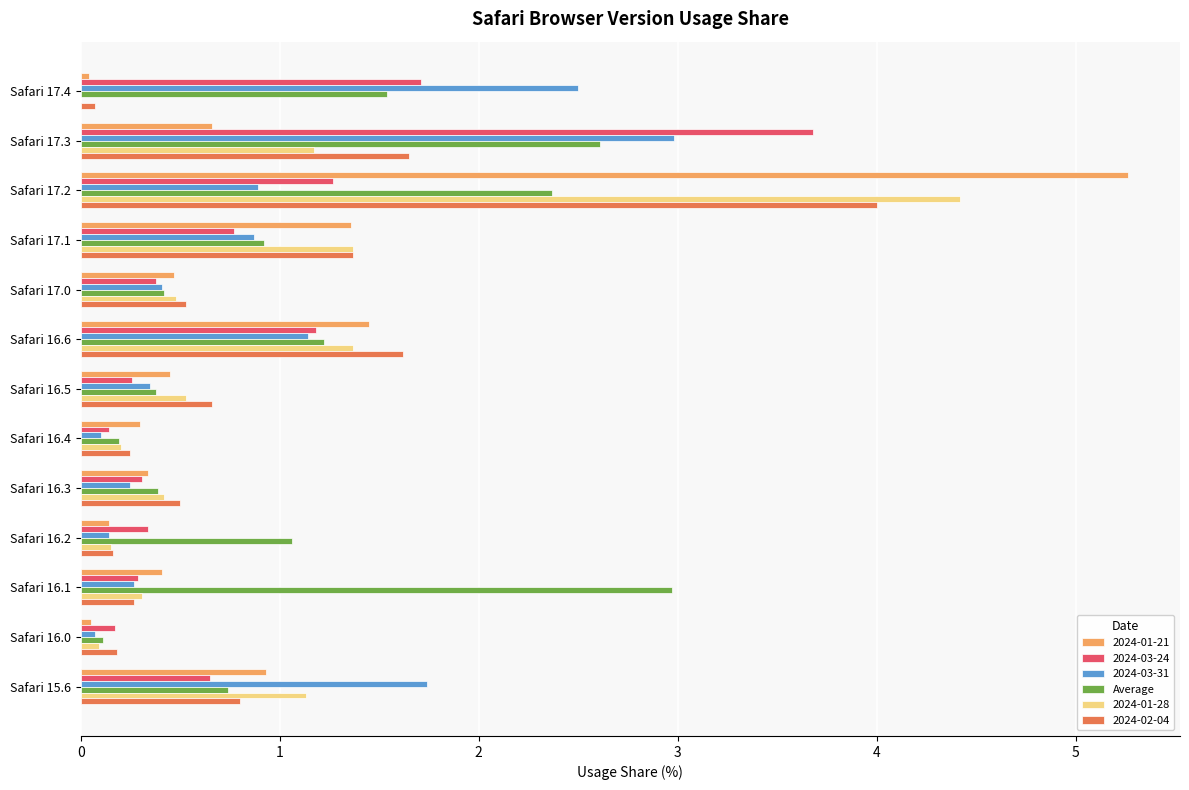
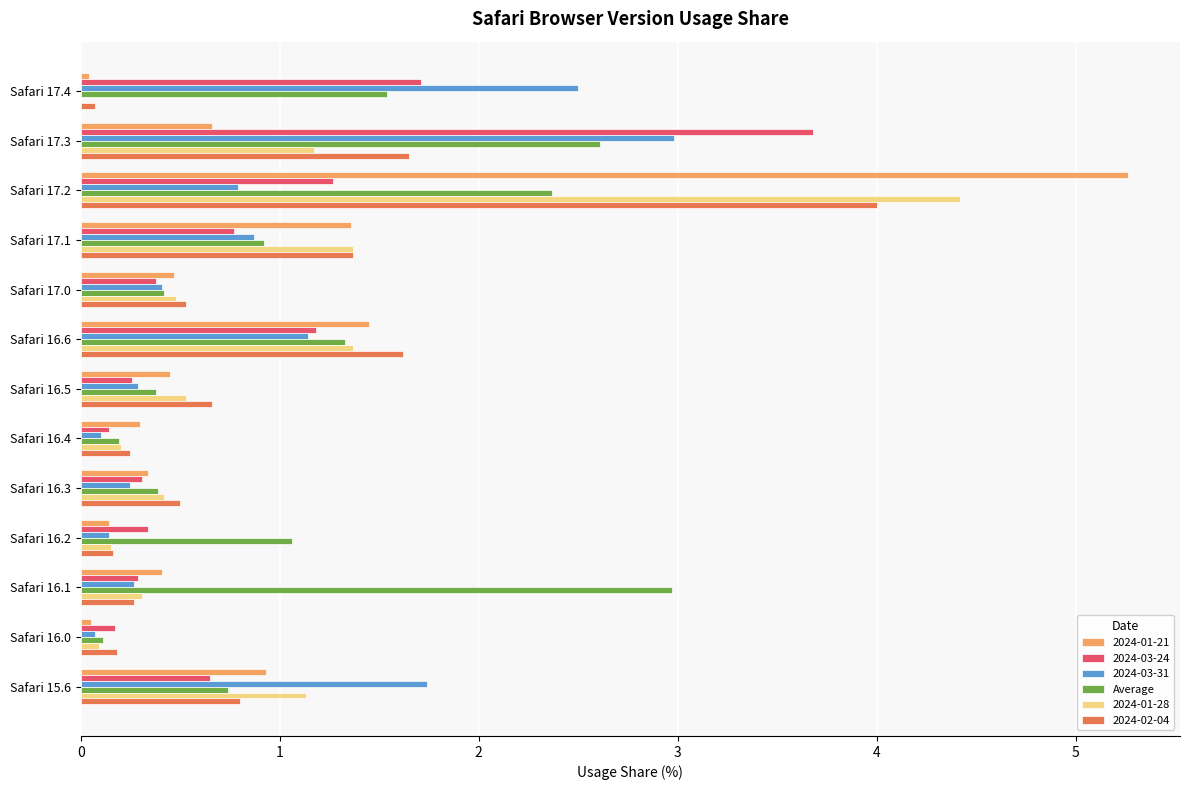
  {
    "2024-03-31": {
      "Safari 17.4": 2.50,
      "Safari 17.3": 2.98,
-     "Safari 17.2": 0.89,
+     "Safari 17.2": 0.79,
      "Safari 17.1": 0.87,
      "Safari 17.0": 0.41,
      "Safari 16.6": 1.14,
-     "Safari 16.5": 0.35,
+     "Safari 16.5": 0.29,
      "Safari 16.4": 0.10,
      "Safari 16.3": 0.25,
      "Safari 16.2": 0.14,
      "Safari 16.1": 0.27,
      "Safari 16.0": 0.07,
      "Safari 15.6": 1.74
    },
    "Average": {
      "Safari 17.4": 1.54,
      "Safari 17.3": 2.61,
      "Safari 17.2": 2.37,
      "Safari 17.1": 0.92,
      "Safari 17.0": 0.42,
-     "Safari 16.6": 1.22,
+     "Safari 16.6": 1.33,
      "Safari 16.5": 0.38,
      "Safari 16.4": 0.19,
      "Safari 16.3": 0.39,
      "Safari 16.2": 1.06,
      "Safari 16.1": 2.97,
      "Safari 16.0": 0.11,
      "Safari 15.6": 0.74
    }
  }
